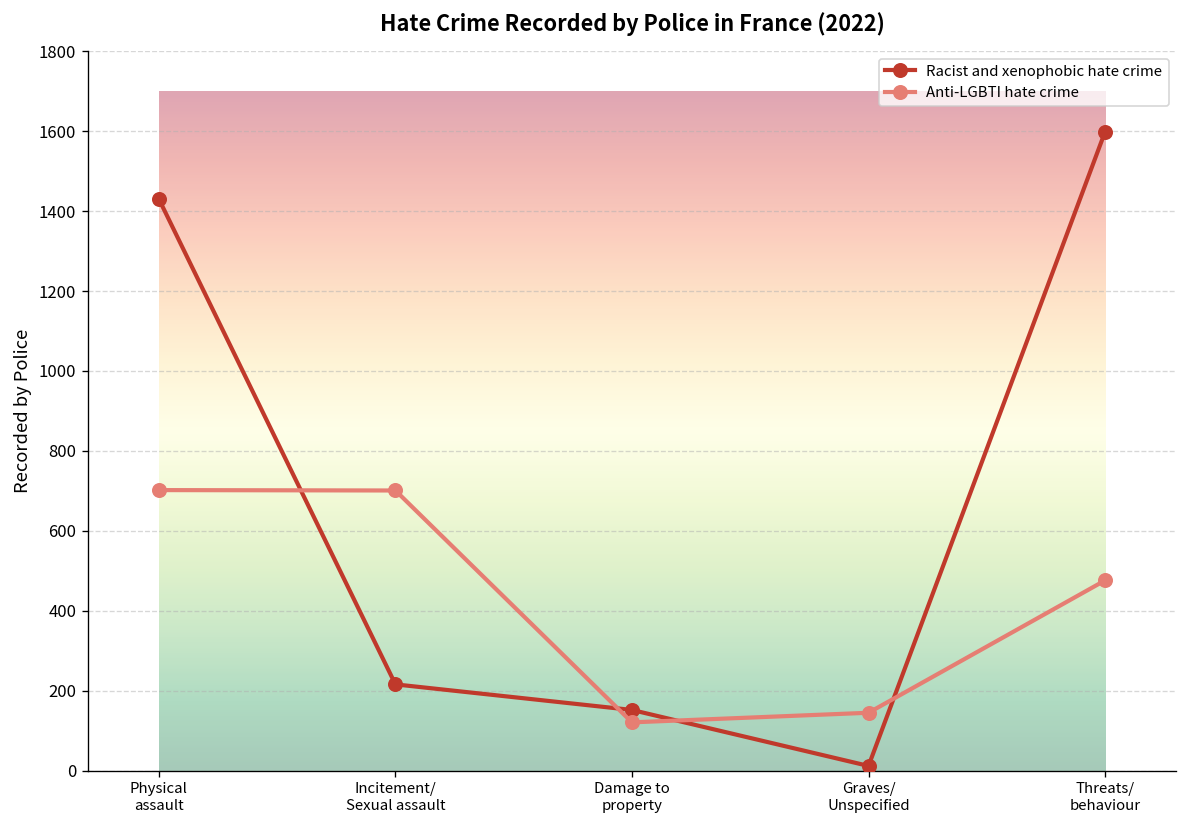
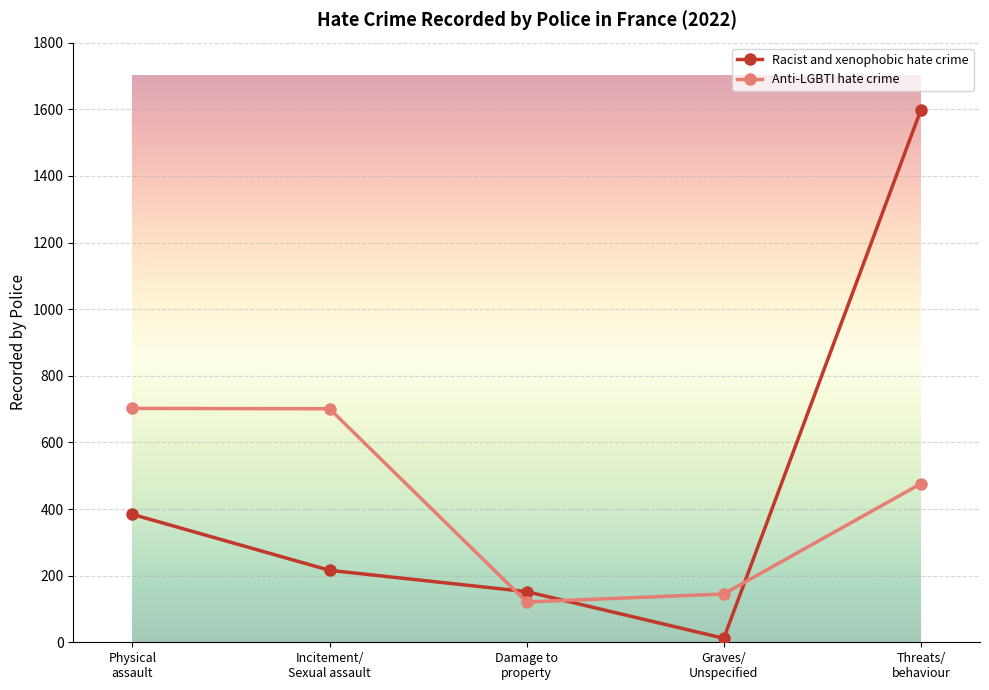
  {
    "Racist and xenophobic hate crime": {
-     "Physical assault": 1430,
+     "Physical assault": 380,
      "Incitement/ Sexual assault": 220,
      "Damage to property": 150,
      "Graves/ Unspecified": 10,
      "Threats/ behaviour": 1600
    },
    "Anti-LGBTI hate crime": {
      "Physical assault": 700,
      "Incitement/ Sexual assault": 700,
      "Damage to property": 120,
      "Graves/ Unspecified": 150,
      "Threats/ behaviour": 480
    }
  }
